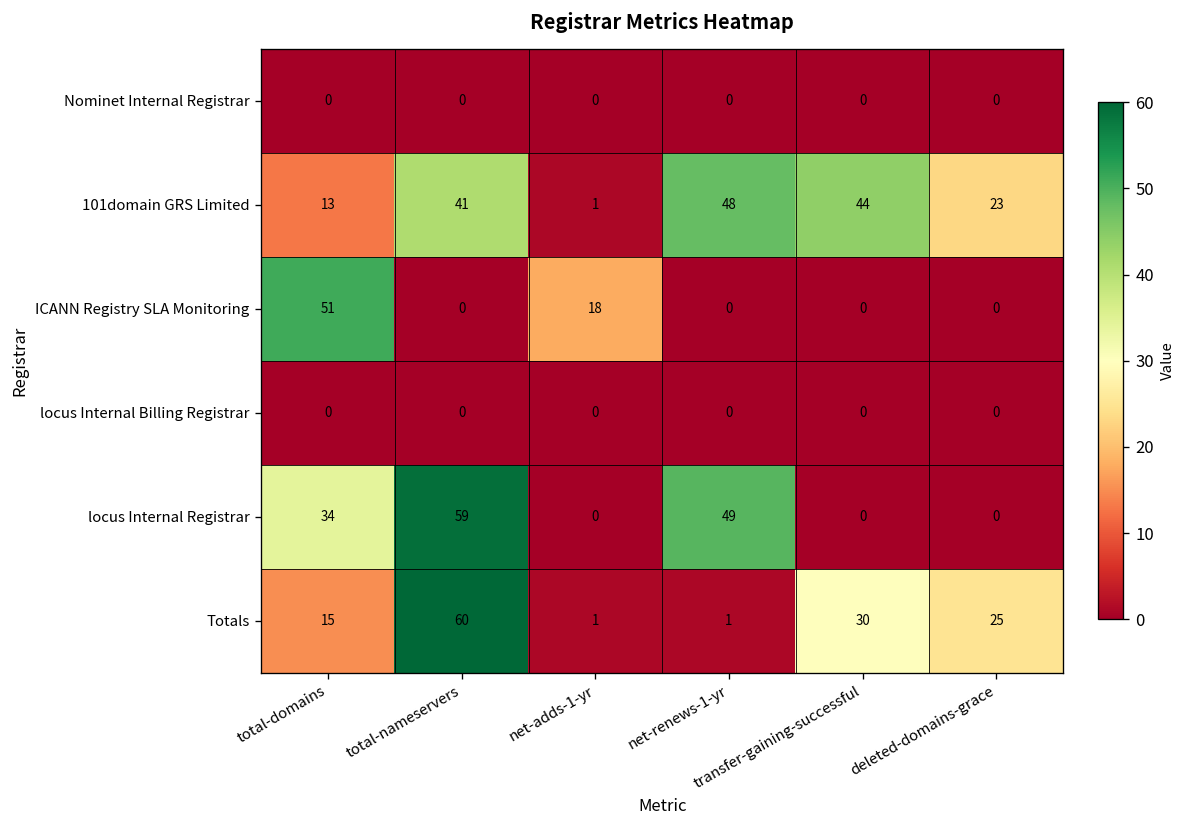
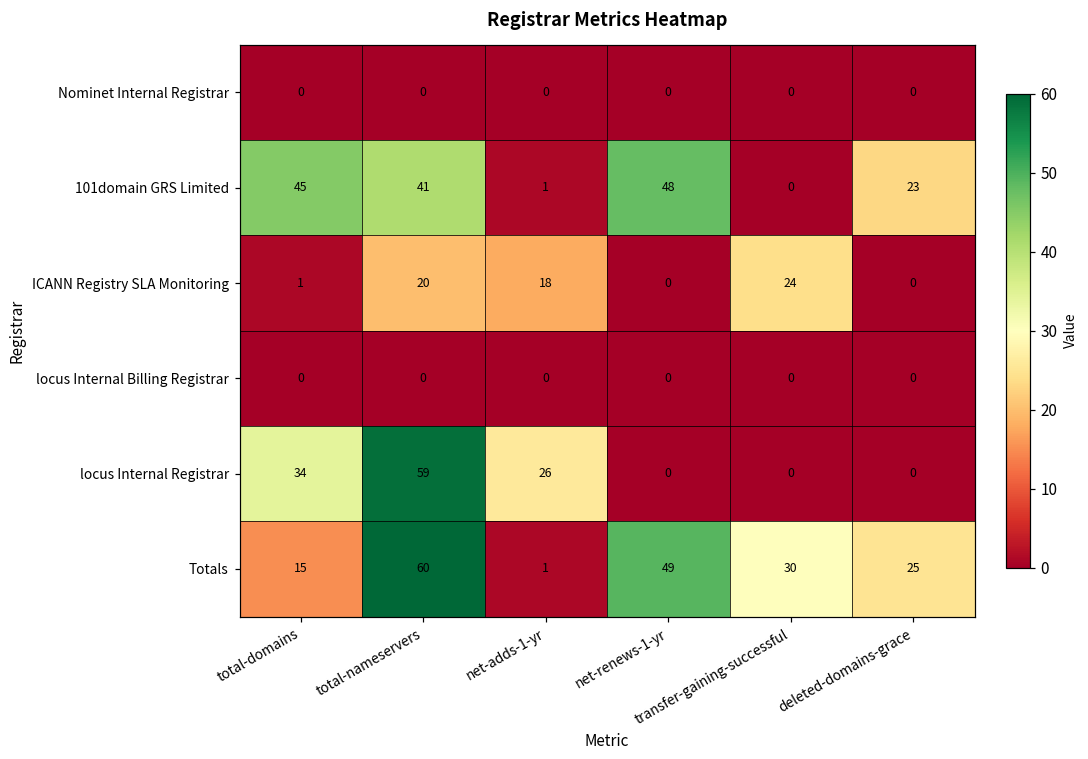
  {
    "Nominet Internal Registrar": {
      "total-domains": 0,
      "total-nameservers": 0,
      "net-adds-1-yr": 0,
      "net-renews-1-yr": 0,
      "transfer-gaining-successful": 0,
      "deleted-domains-grace": 0
    },
    "101domain GRS Limited": {
-     "total-domains": 13,
+     "total-domains": 45,
      "total-nameservers": 41,
      "net-adds-1-yr": 1,
      "net-renews-1-yr": 48,
-     "transfer-gaining-successful": 44,
+     "transfer-gaining-successful": 0,
      "deleted-domains-grace": 23
    },
    "ICANN Registry SLA Monitoring": {
-     "total-domains": 51,
-     "total-nameservers": 0,
+     "total-domains": 1,
+     "total-nameservers": 20,
      "net-adds-1-yr": 18,
      "net-renews-1-yr": 0,
-     "transfer-gaining-successful": 0,
+     "transfer-gaining-successful": 24,
      "deleted-domains-grace": 0
    },
    "locus Internal Billing Registrar": {
      "total-domains": 0,
      "total-nameservers": 0,
      "net-adds-1-yr": 0,
      "net-renews-1-yr": 0,
      "transfer-gaining-successful": 0,
      "deleted-domains-grace": 0
    },
    "locus Internal Registrar": {
      "total-domains": 34,
      "total-nameservers": 59,
-     "net-adds-1-yr": 0,
-     "net-renews-1-yr": 49,
+     "net-adds-1-yr": 26,
+     "net-renews-1-yr": 0,
      "transfer-gaining-successful": 0,
      "deleted-domains-grace": 0
    },
    "Totals": {
      "total-domains": 15,
      "total-nameservers": 60,
      "net-adds-1-yr": 1,
-     "net-renews-1-yr": 1,
+     "net-renews-1-yr": 49,
      "transfer-gaining-successful": 30,
      "deleted-domains-grace": 25
    }
  }
